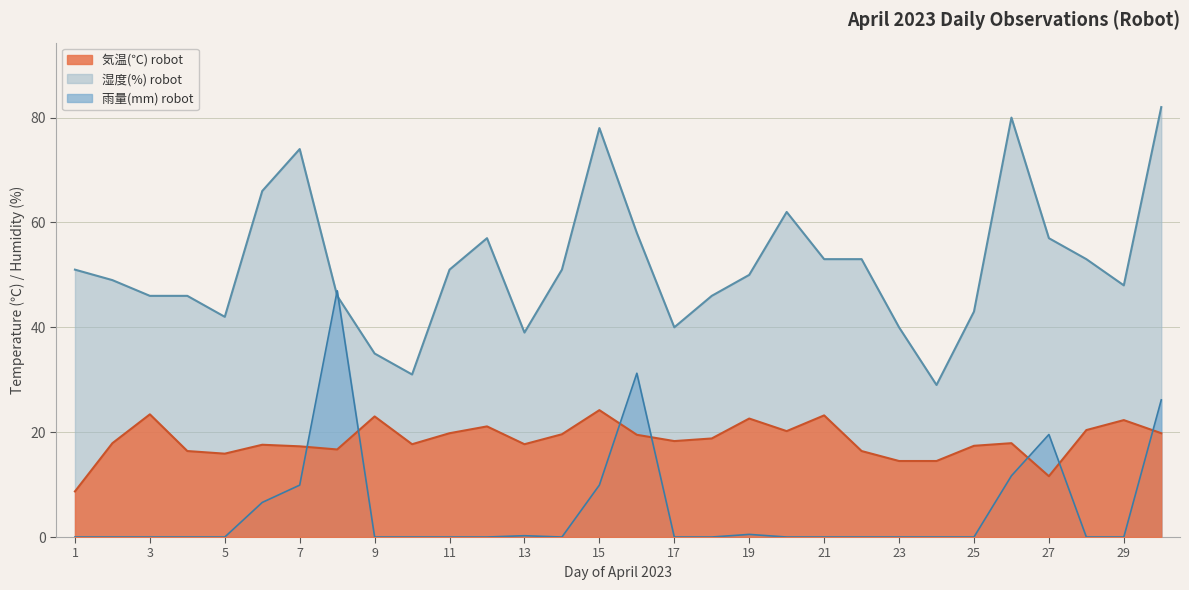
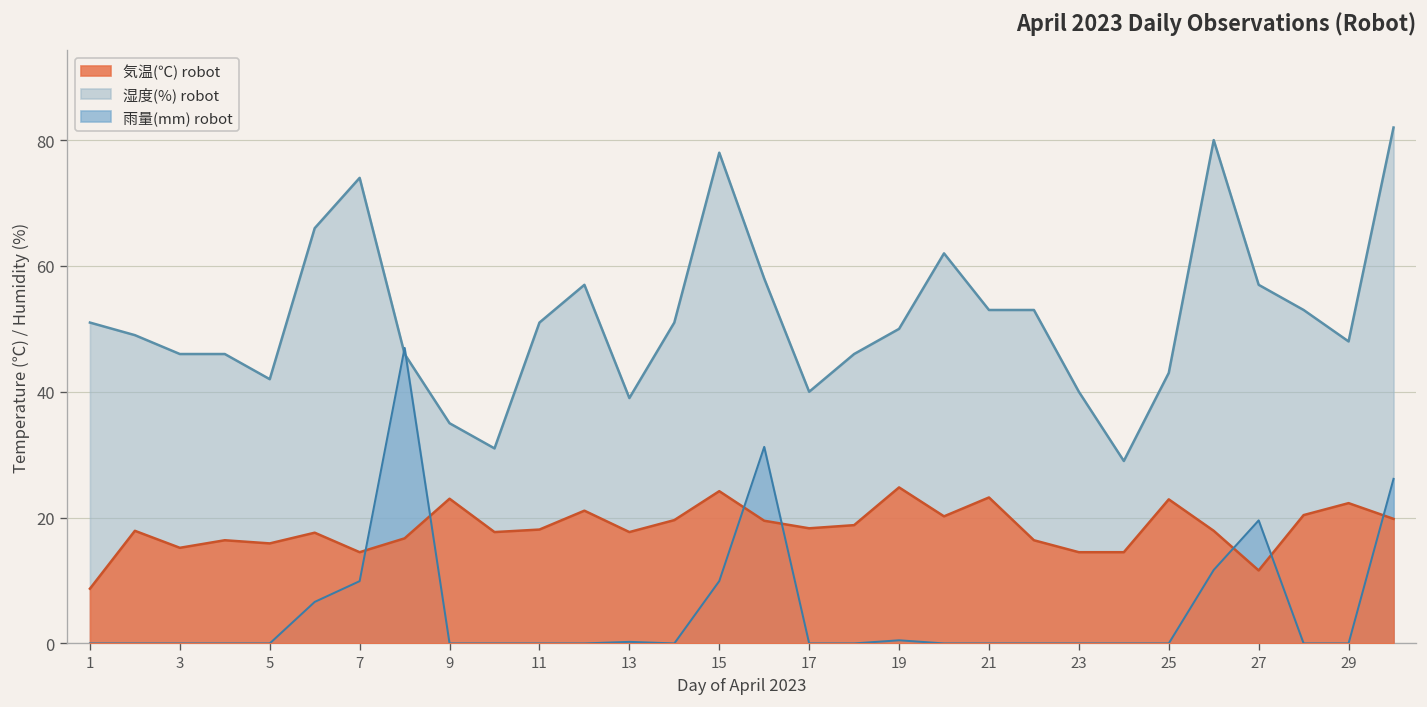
  {
    "気温(℃) robot": {
      "1": 9,
-     "3": 23,
+     "3": 15,
      "5": 16,
-     "7": 17,
+     "7": 15,
      "9": 23,
-     "11": 20,
+     "11": 18,
      "13": 18,
      "15": 24,
      "17": 18,
-     "19": 23,
+     "19": 25,
      "21": 23,
      "23": 15,
-     "25": 17,
+     "25": 23,
      "27": 12,
      "29": 22
    }
  }
